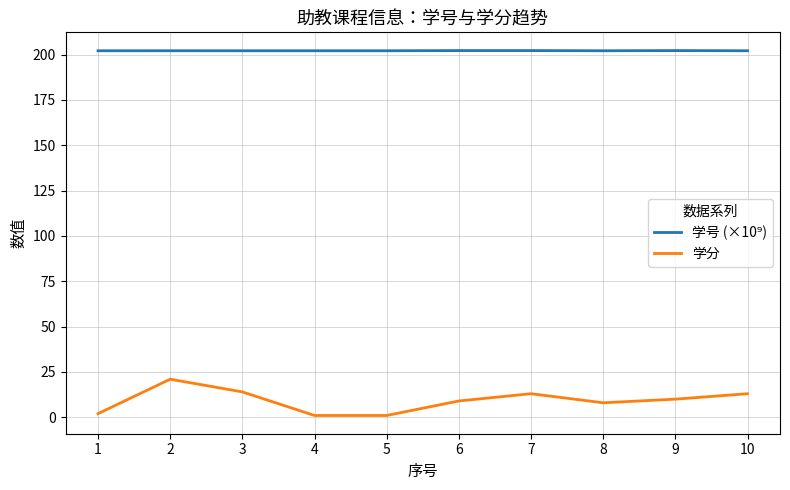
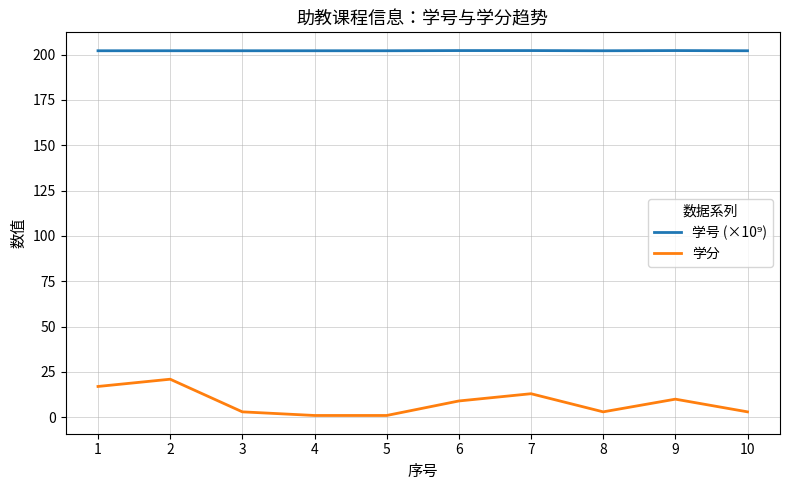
  {
    "学号 (×10⁹)": {
      "1": 202,
      "2": 202,
      "3": 202,
      "4": 202,
      "5": 202,
      "6": 202,
      "7": 202,
      "8": 202,
      "9": 202,
      "10": 202
    },
    "学分": {
-     "1": 2,
+     "1": 17,
      "2": 21,
-     "3": 14,
+     "3": 3,
      "4": 1,
      "5": 1,
      "6": 9,
      "7": 13,
-     "8": 8,
+     "8": 3,
      "9": 10,
-     "10": 13
+     "10": 3
    }
  }
